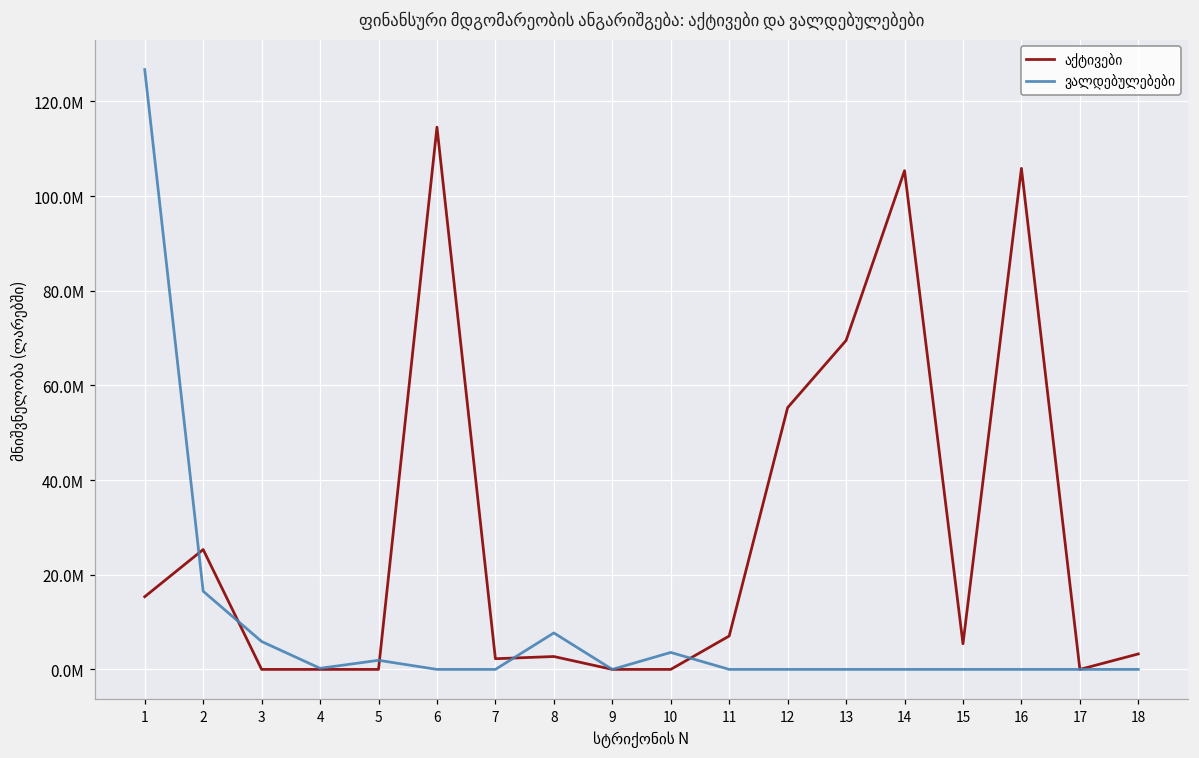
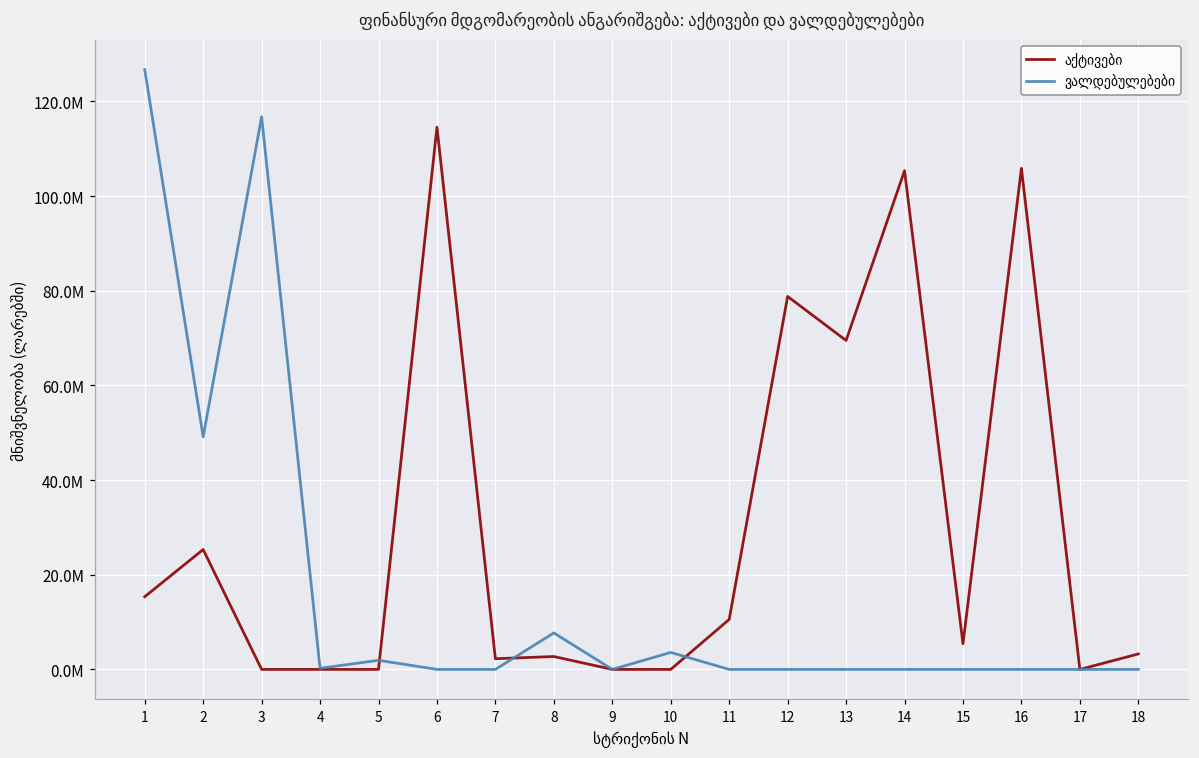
  {
    "აქტივები": {
      "1": 15000000,
      "2": 25000000,
      "3": 0,
      "5": 0,
      "6": 115000000,
      "7": 2000000,
      "8": 3000000,
      "10": 0,
-     "11": 7000000,
-     "12": 55000000,
+     "11": 11000000,
+     "12": 79000000,
      "13": 69000000,
      "14": 105000000,
      "15": 5000000,
      "16": 106000000,
      "18": 3000000
    },
    "ვალდებულებები": {
      "1": 127000000,
-     "2": 17000000,
-     "3": 6000000,
+     "2": 49000000,
+     "3": 117000000,
      "5": 2000000,
      "6": 0,
      "7": 0,
      "8": 8000000,
      "10": 4000000,
      "11": 0,
      "12": 0,
      "13": 0,
      "14": 0,
      "15": 0,
      "16": 0,
      "18": 0
    }
  }
